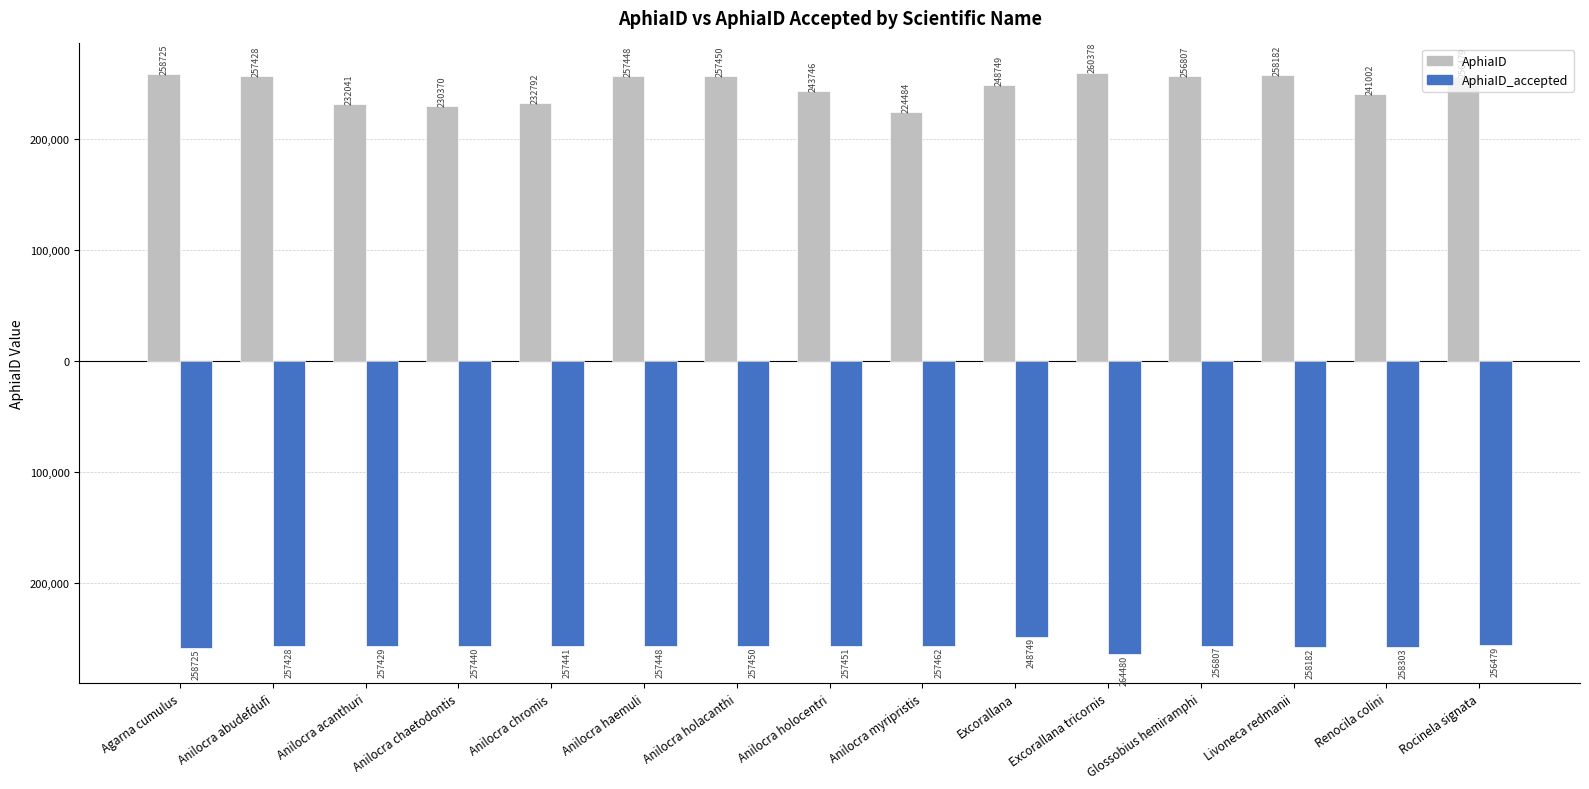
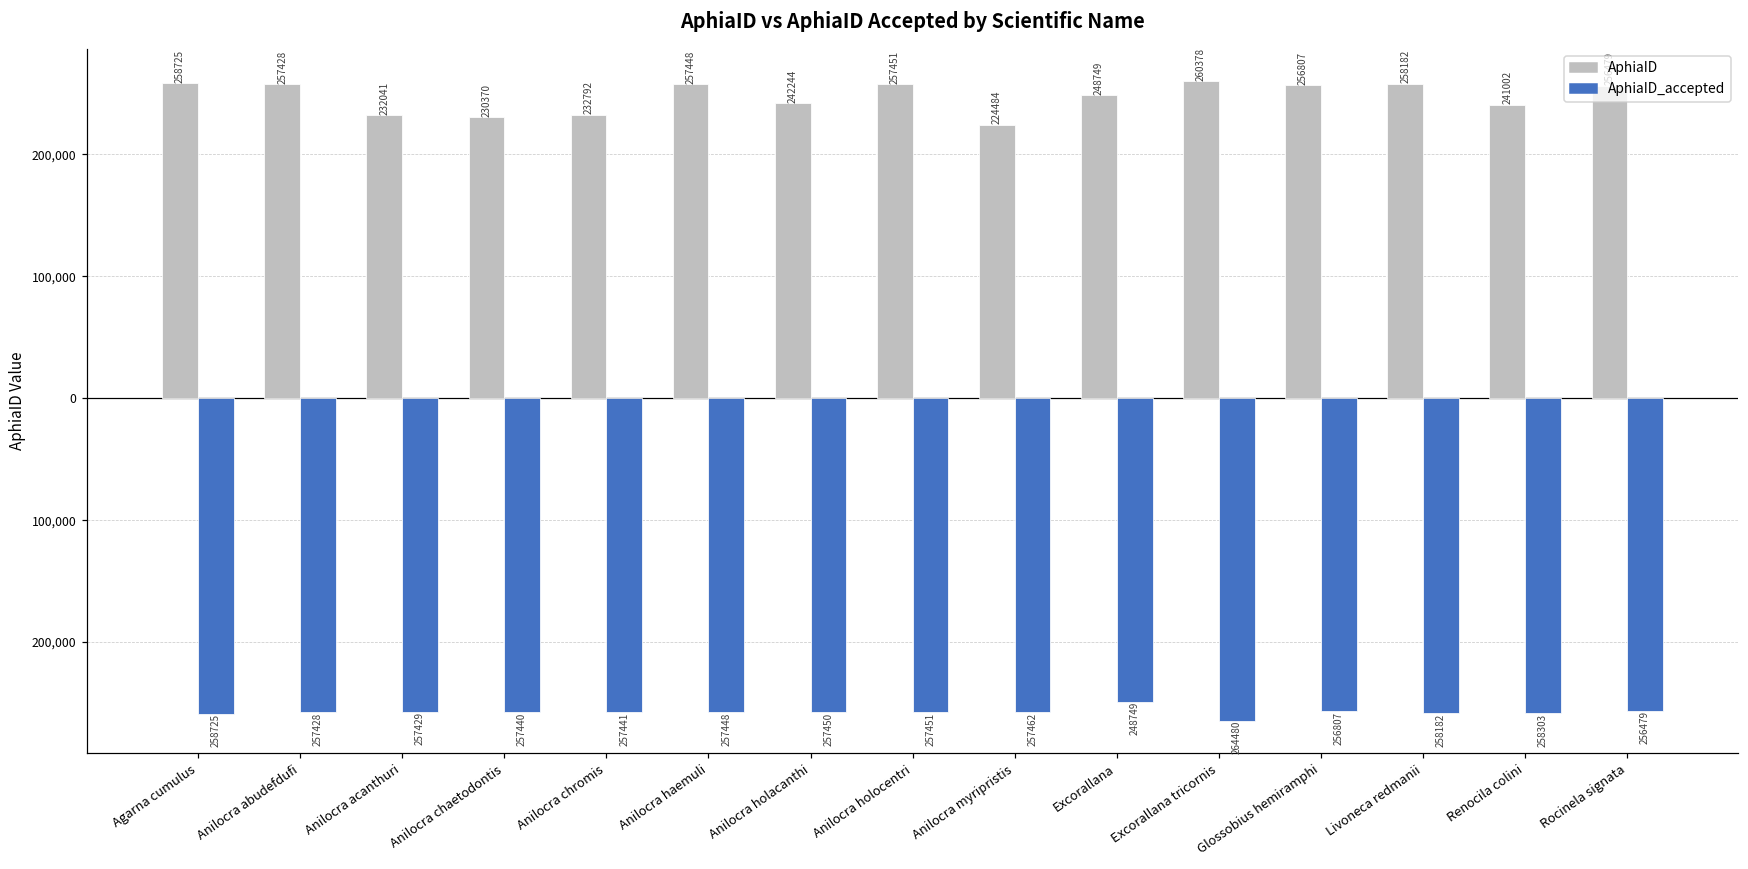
  {
    "AphiaID": {
      "Agarna cumulus": 258725,
      "Anilocra abudefdufi": 257428,
      "Anilocra acanthuri": 232041,
      "Anilocra chaetodontis": 230370,
      "Anilocra chromis": 232792,
      "Anilocra haemuli": 257448,
-     "Anilocra holacanthi": 257450,
-     "Anilocra holocentri": 243746,
+     "Anilocra holacanthi": 242244,
+     "Anilocra holocentri": 257451,
      "Anilocra myripristis": 224484,
      "Excorallana": 248749,
      "Excorallana tricornis": 260378,
      "Glossobius hemiramphi": 256807,
      "Livoneca redmanii": 258182,
      "Renocila colini": 241002
    }
  }
